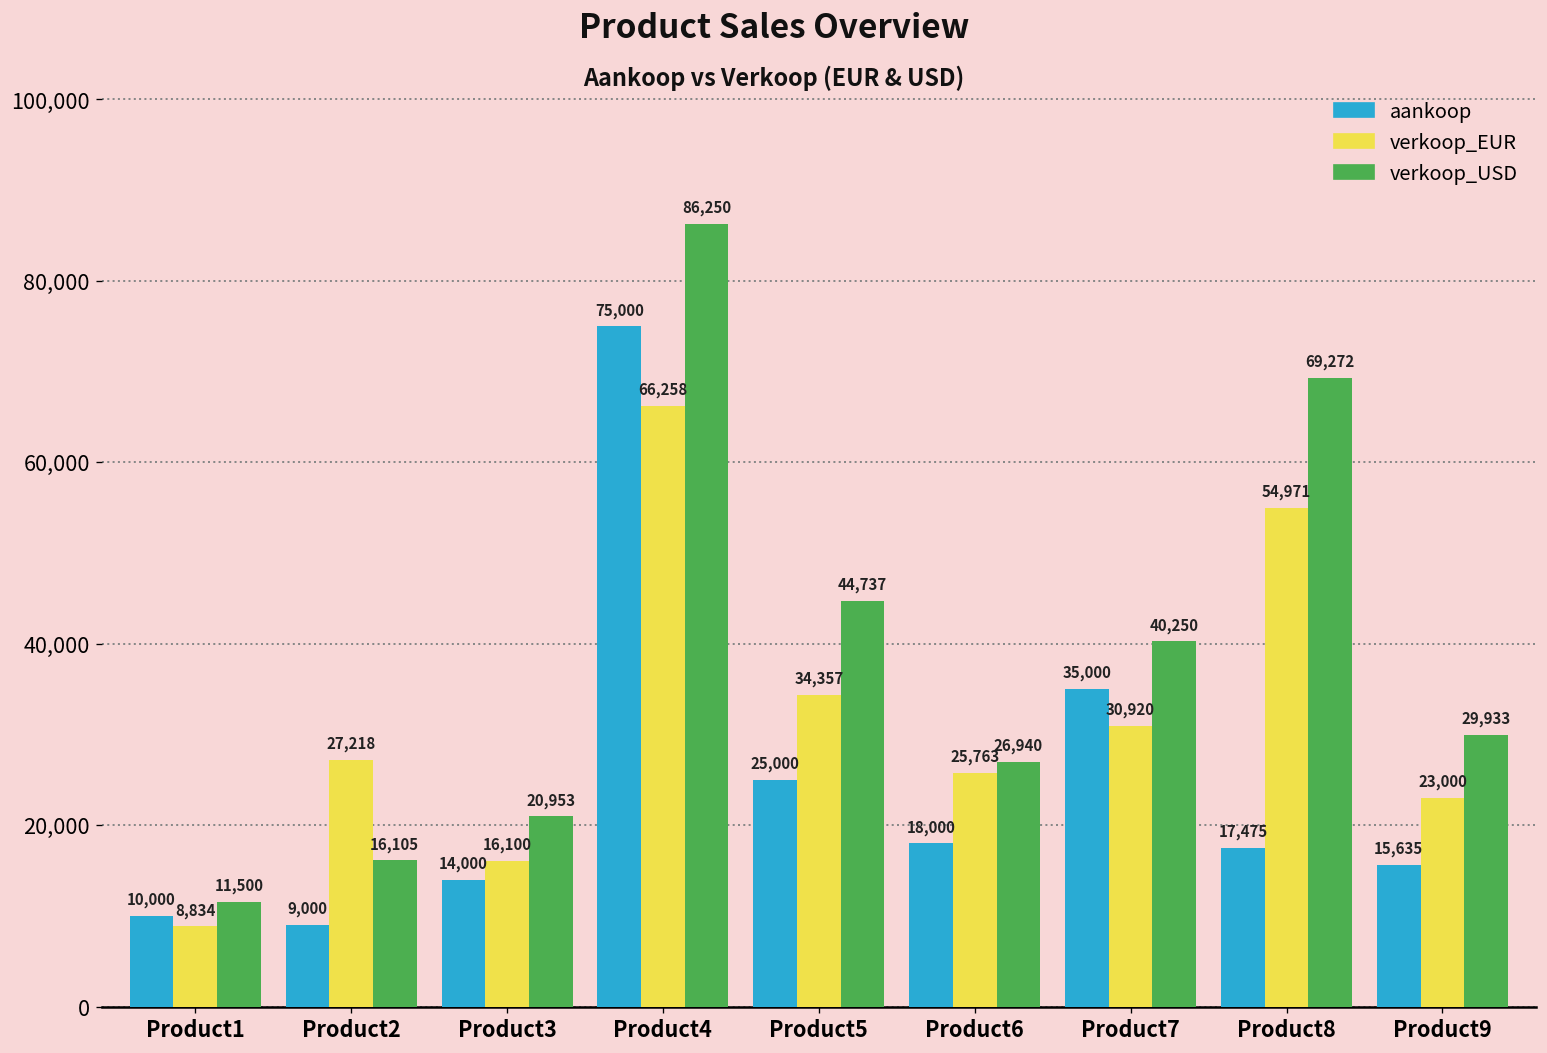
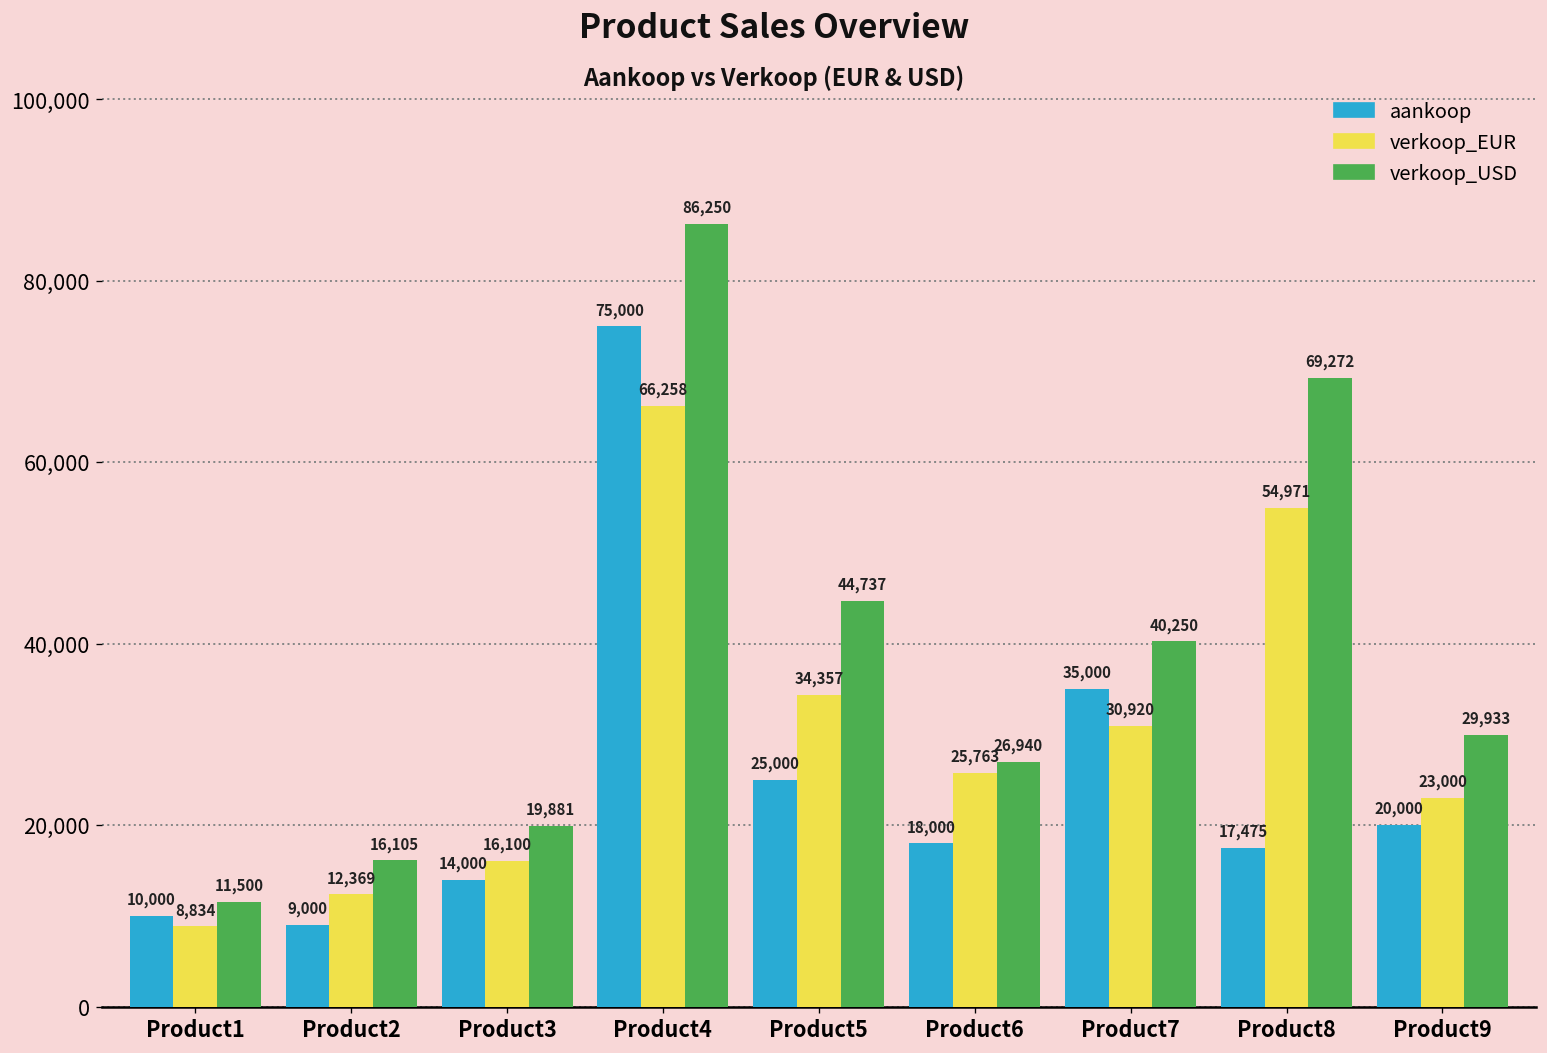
  {
    "aankoop": {
      "Product1": "10,000",
      "Product2": "9,000",
      "Product3": "14,000",
      "Product4": "75,000",
      "Product5": "25,000",
      "Product6": "18,000",
      "Product7": "35,000",
      "Product8": "17,475",
-     "Product9": "15,635"
+     "Product9": "20,000"
    },
    "verkoop_EUR": {
      "Product1": "8,834",
-     "Product2": "27,218",
+     "Product2": "12,369",
      "Product3": "16,100",
      "Product4": "66,258",
      "Product5": "34,357",
      "Product6": "25,763",
      "Product7": "30,920",
      "Product8": "54,971",
      "Product9": "23,000"
    },
    "verkoop_USD": {
      "Product1": "11,500",
      "Product2": "16,105",
-     "Product3": "20,953",
+     "Product3": "19,881",
      "Product4": "86,250",
      "Product5": "44,737",
      "Product6": "26,940",
      "Product7": "40,250",
      "Product8": "69,272",
      "Product9": "29,933"
    }
  }
